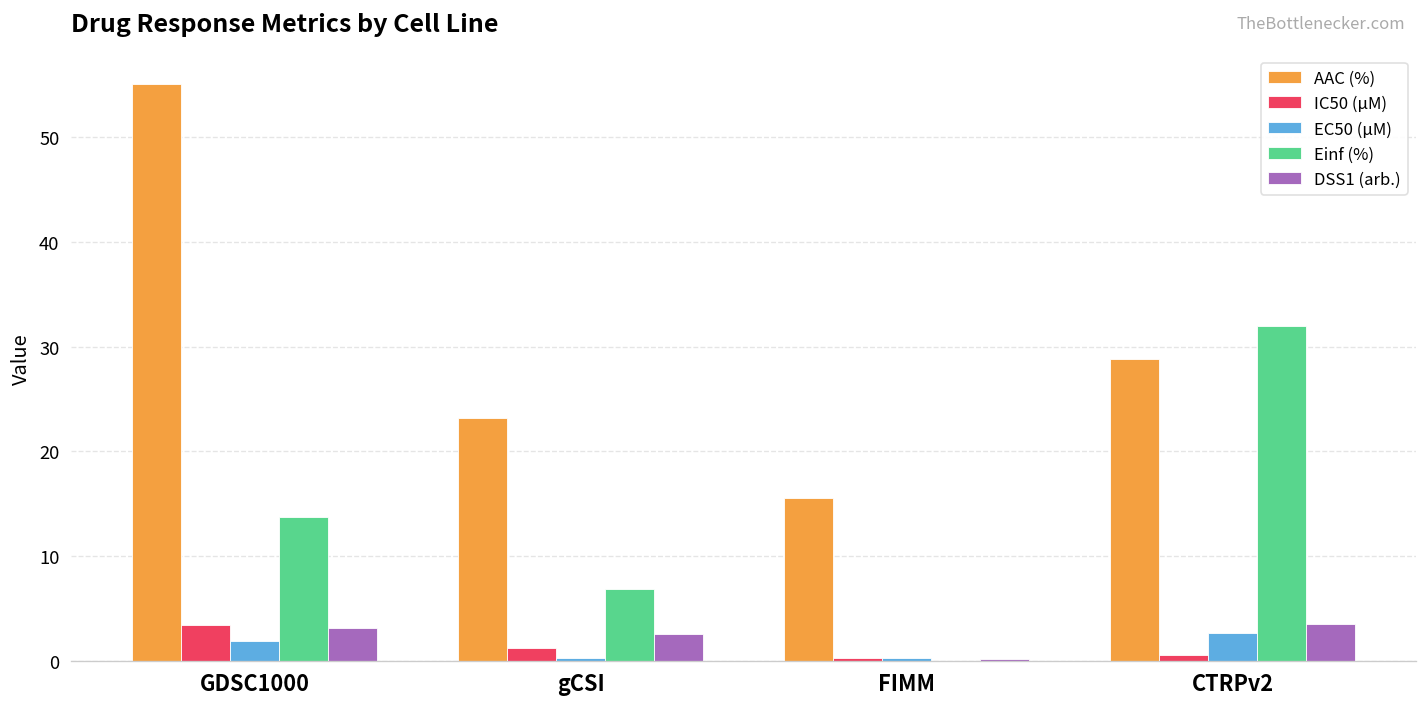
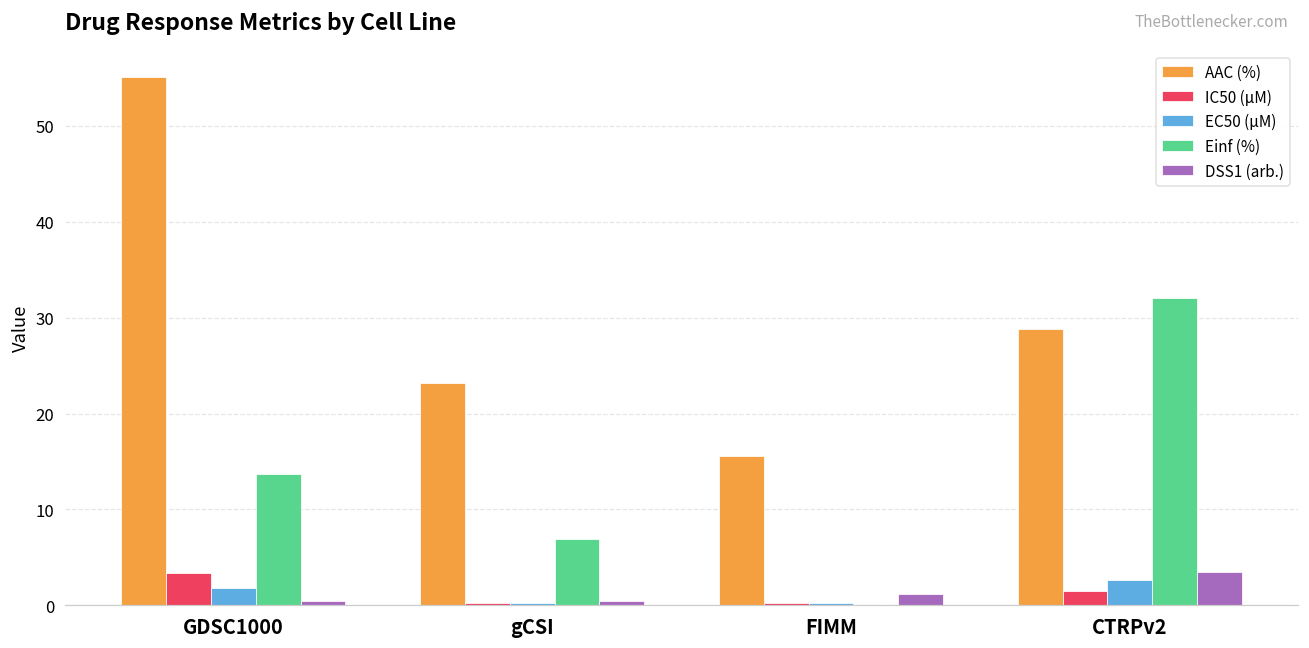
  {
    "AAC (%)": {
      "GDSC1000": 55,
      "gCSI": 23,
      "FIMM": 16,
      "CTRPv2": 29
    },
    "IC50 (µM)": {
      "GDSC1000": 3,
-     "gCSI": 1,
-     "CTRPv2": 0.5
+     "gCSI": 0,
+     "CTRPv2": 1.5
    },
    "EC50 (µM)": {
      "GDSC1000": 2,
      "CTRPv2": 3
    },
    "Einf (%)": {
      "GDSC1000": 14,
      "gCSI": 7,
      "FIMM": 0,
      "CTRPv2": 32
    },
    "DSS1 (arb.)": {
-     "GDSC1000": 3,
-     "gCSI": 3,
-     "FIMM": 0,
+     "GDSC1000": 1,
+     "gCSI": 0,
+     "FIMM": 1,
      "CTRPv2": 4
    }
  }
